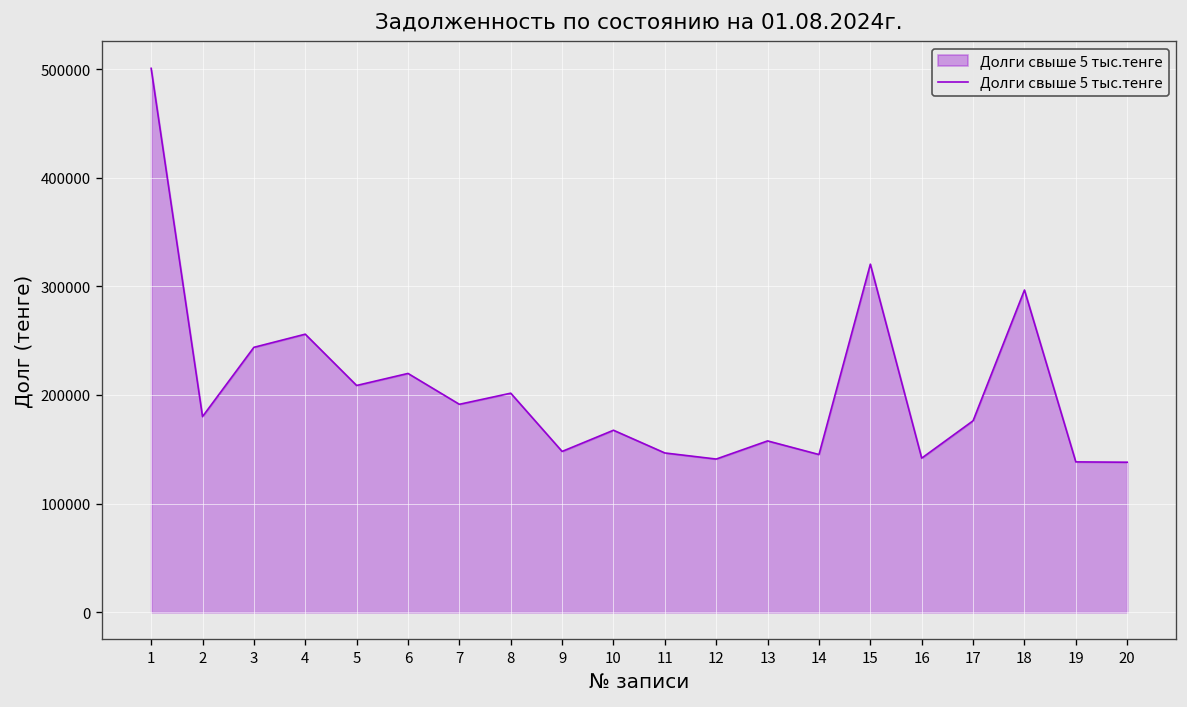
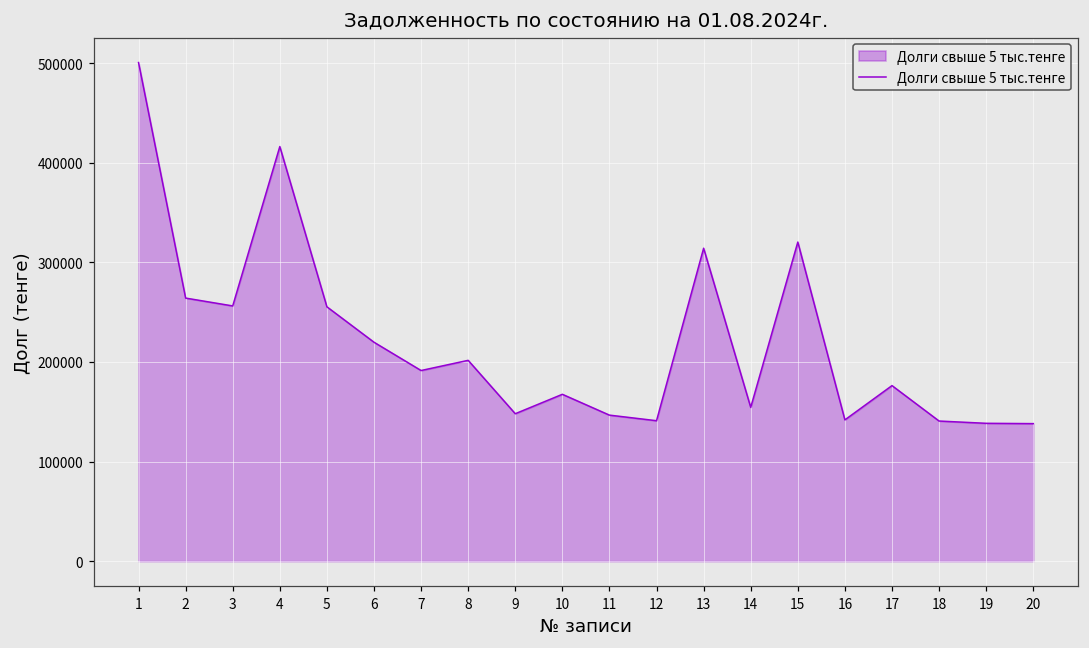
  {
    "1": 500000,
-   "2": 180000,
-   "3": 240000,
-   "4": 260000,
-   "5": 210000,
+   "2": 260000,
+   "3": 260000,
+   "4": 420000,
+   "5": 260000,
    "6": 220000,
    "7": 190000,
    "8": 200000,
    "9": 150000,
    "10": 170000,
    "11": 150000,
    "12": 140000,
-   "13": 160000,
-   "14": 145000,
+   "13": 310000,
+   "14": 154000,
    "15": 320000,
    "16": 140000,
    "17": 180000,
-   "18": 300000,
+   "18": 140000,
    "19": 140000,
    "20": 140000
  }
